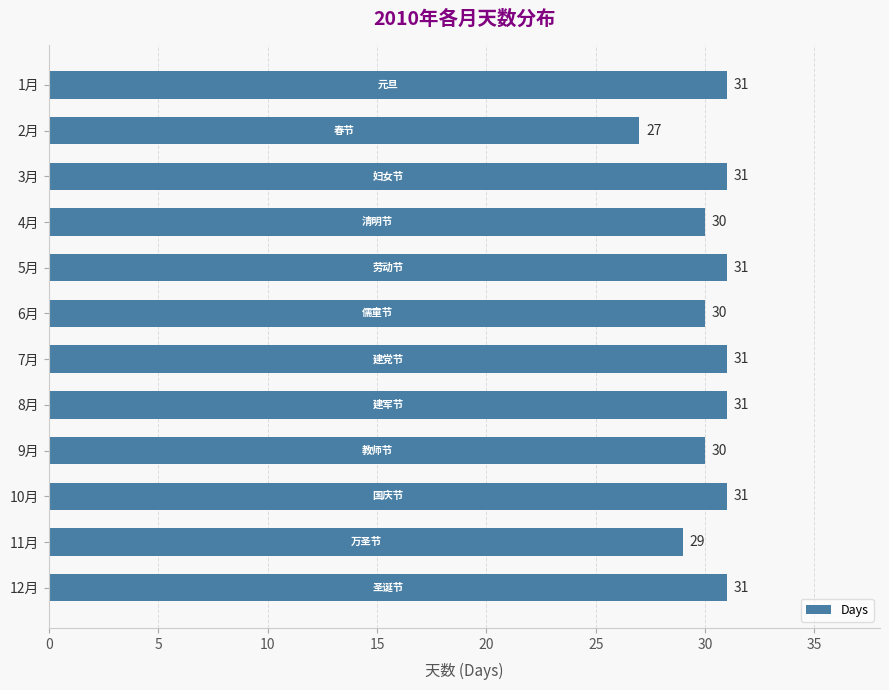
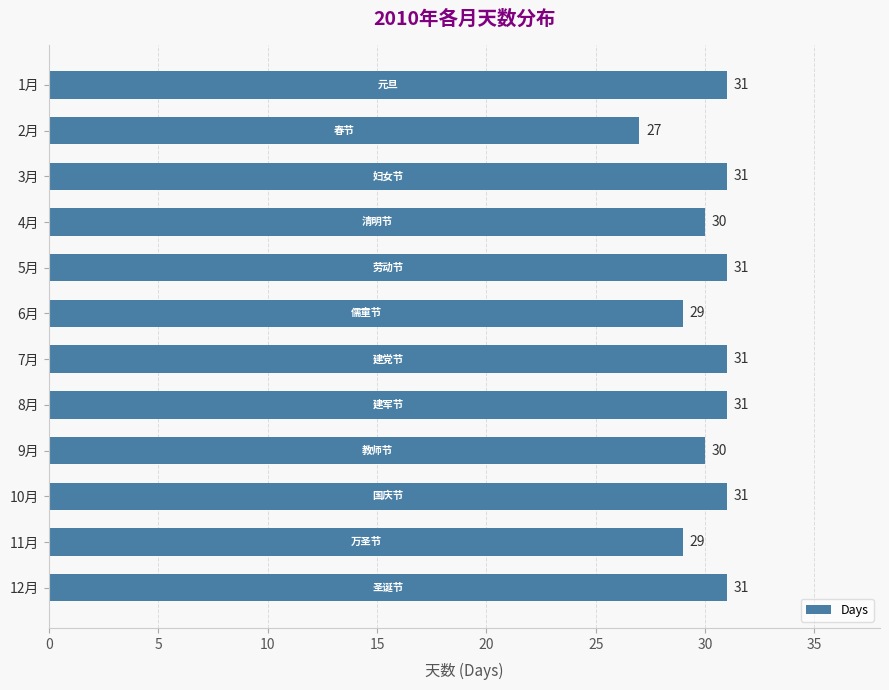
  {
    "1月": 31,
    "2月": 27,
    "3月": 31,
    "4月": 30,
    "5月": 31,
-   "6月": 30,
+   "6月": 29,
    "7月": 31,
    "8月": 31,
    "9月": 30,
    "10月": 31,
    "11月": 29,
    "12月": 31
  }
